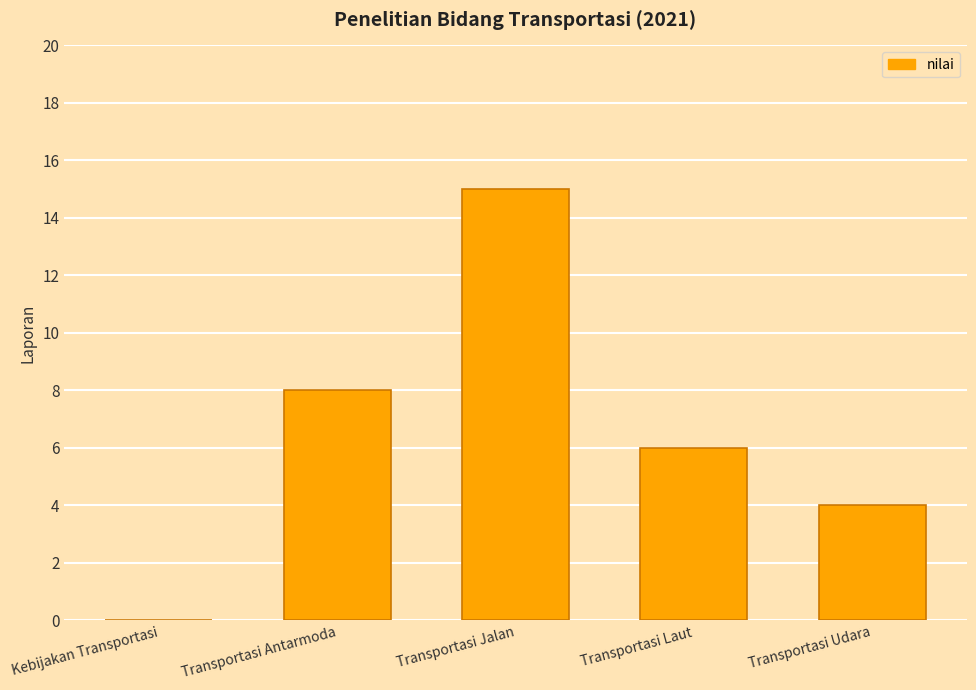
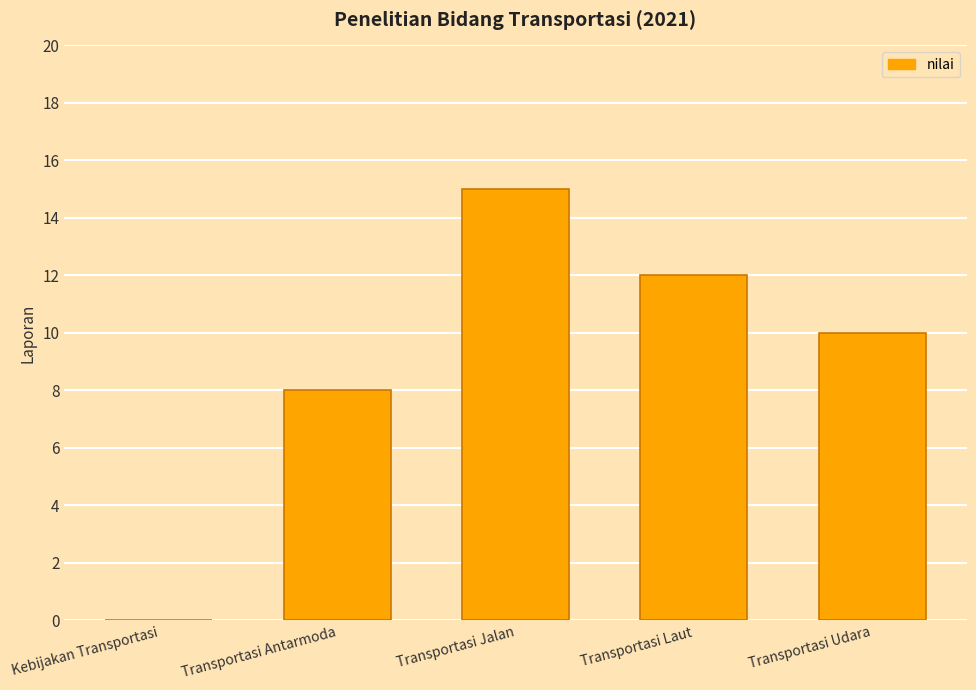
  {
    "Kebijakan Transportasi": 0,
    "Transportasi Antarmoda": 8,
    "Transportasi Jalan": 15,
-   "Transportasi Laut": 6,
-   "Transportasi Udara": 4
+   "Transportasi Laut": 12,
+   "Transportasi Udara": 10
  }
